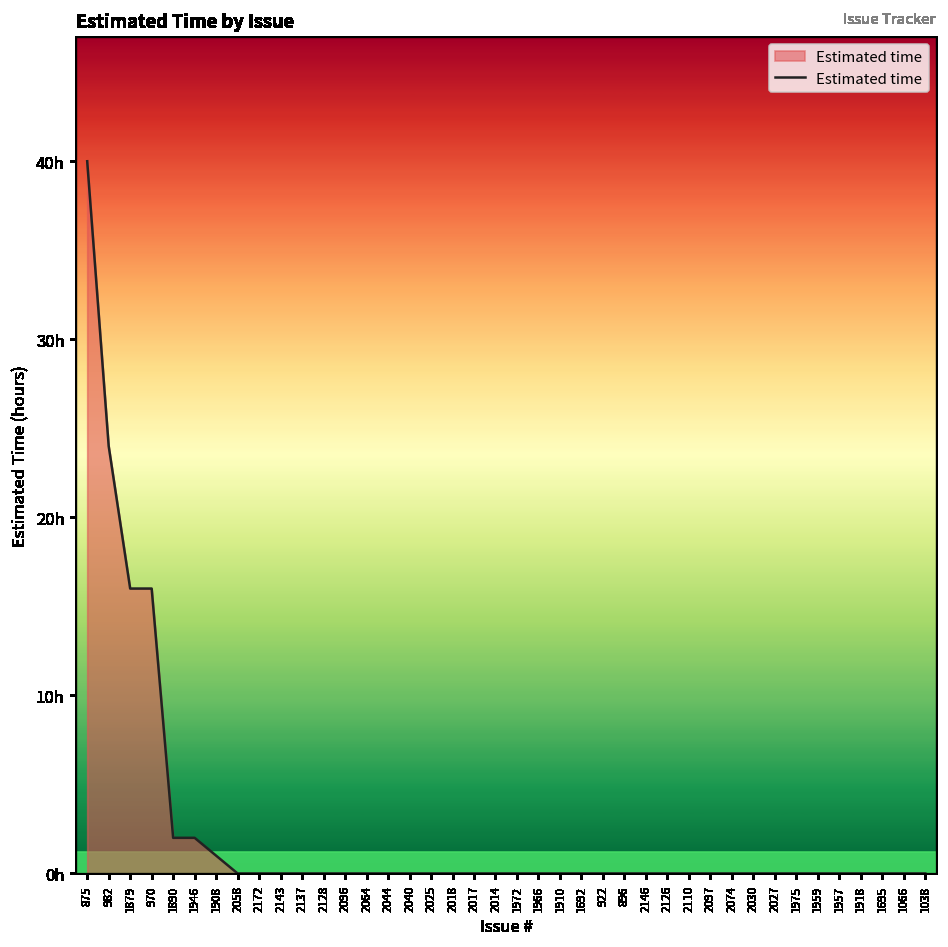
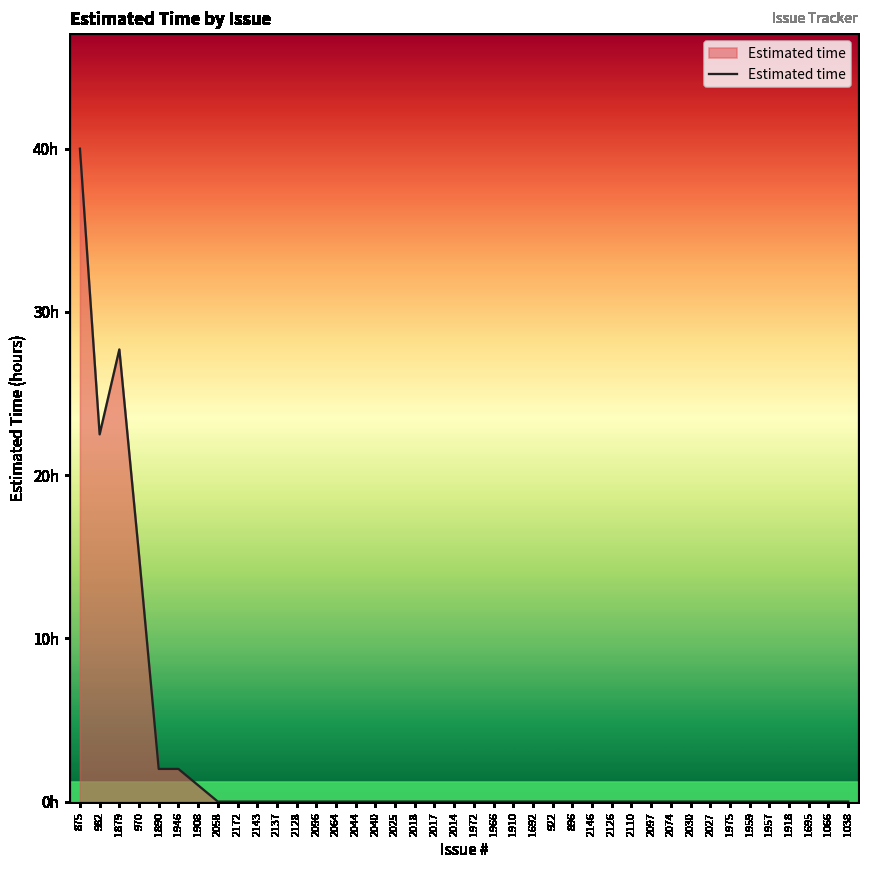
  {
    "875": "40.0h",
-   "982": "24.0h",
-   "1879": "16.0h",
-   "970": "16.0h",
+   "982": "22.5h",
+   "1879": "27.7h",
+   "970": "15.1h",
    "1890": "2.0h",
    "1946": "2.0h"
  }
